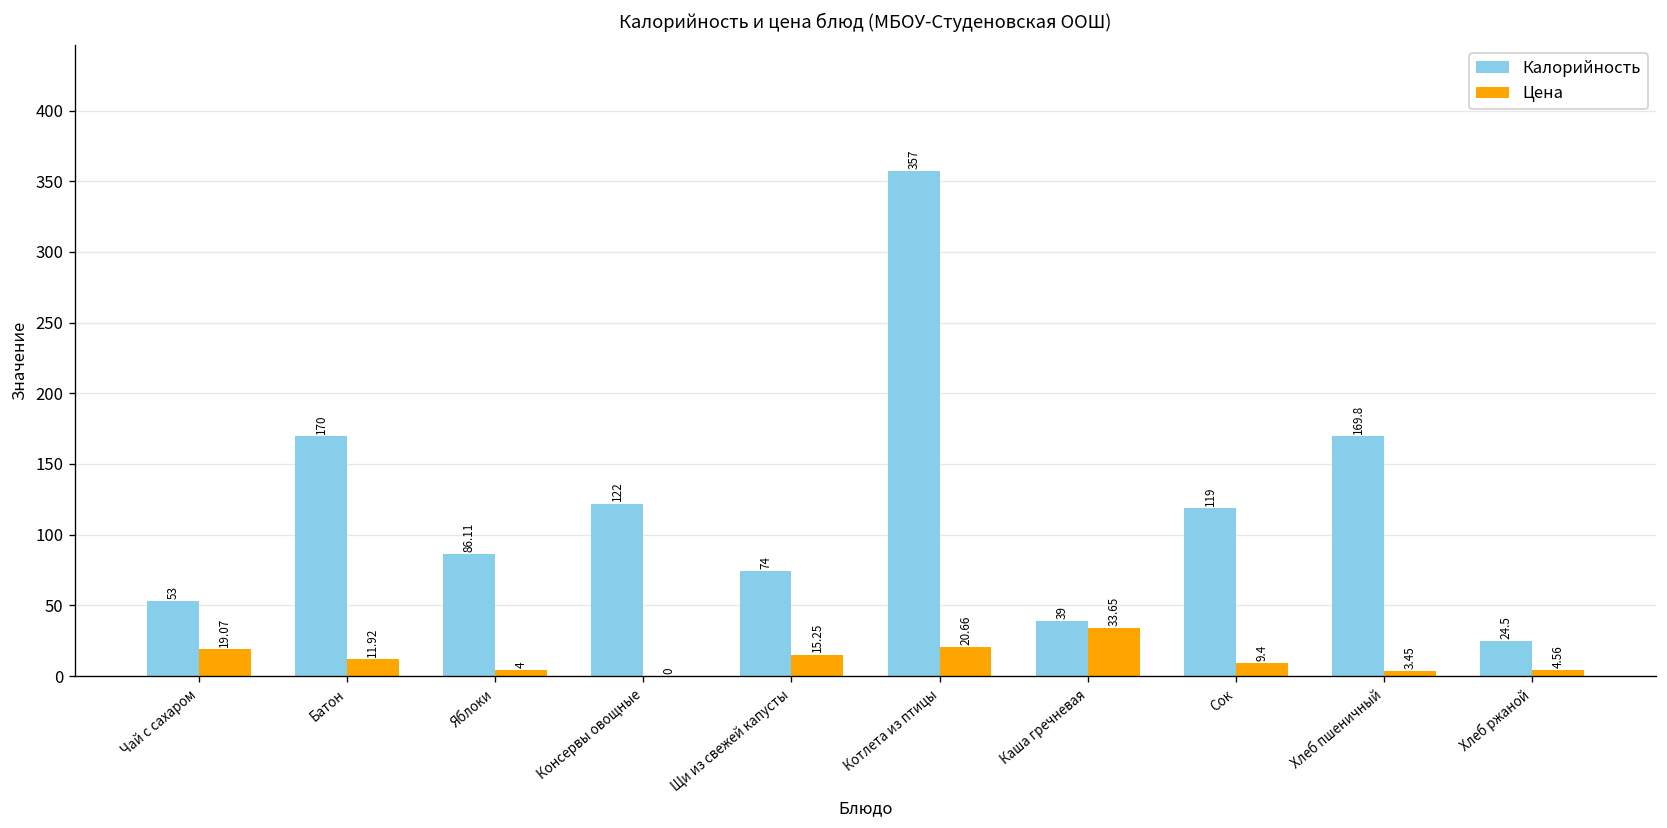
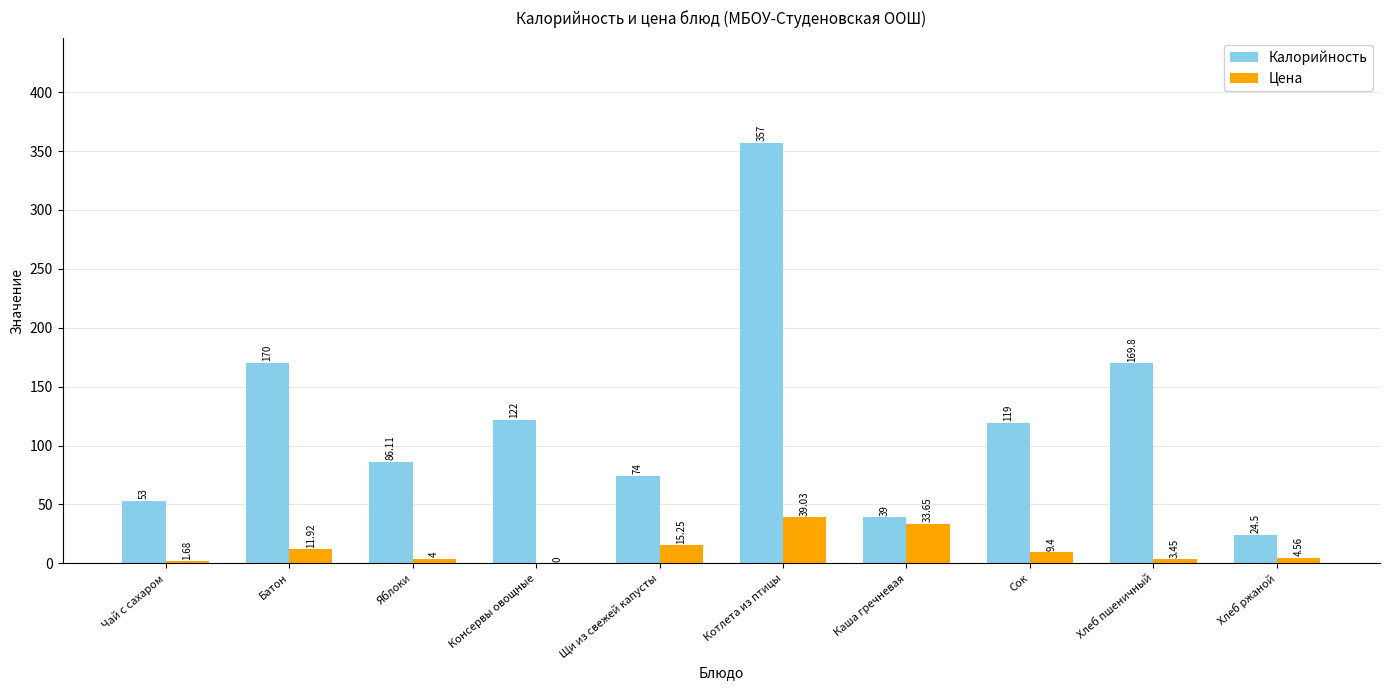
  {
    "Калорийность": {
      "Чай с сахаром": 53,
      "Батон": 170,
      "Яблоки": 86.11,
      "Консервы овощные": 122,
      "Щи из свежей капусты": 74,
      "Котлета из птицы": 357,
      "Каша гречневая": 39,
      "Сок": 119,
      "Хлеб пшеничный": 169.8,
      "Хлеб ржаной": 24.5
    },
    "Цена": {
-     "Чай с сахаром": 19.07,
+     "Чай с сахаром": 1.68,
      "Батон": 11.92,
      "Яблоки": 4,
      "Консервы овощные": 0,
      "Щи из свежей капусты": 15.25,
-     "Котлета из птицы": 20.66,
+     "Котлета из птицы": 39.03,
      "Каша гречневая": 33.65,
      "Сок": 9.4,
      "Хлеб пшеничный": 3.45,
      "Хлеб ржаной": 4.56
    }
  }
